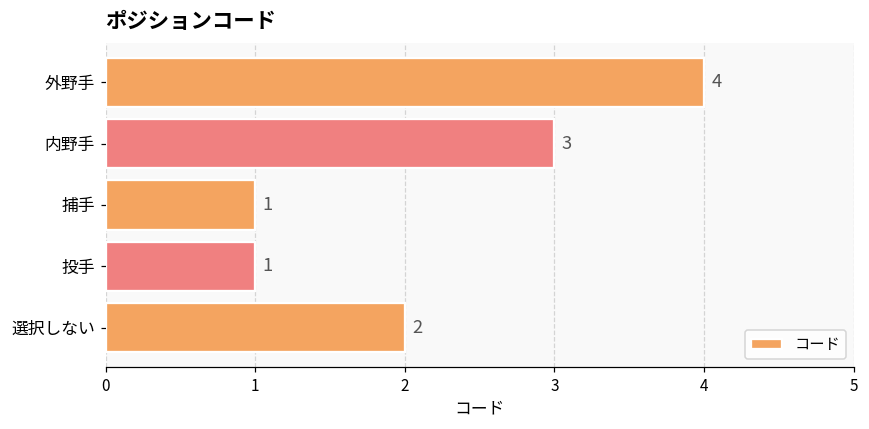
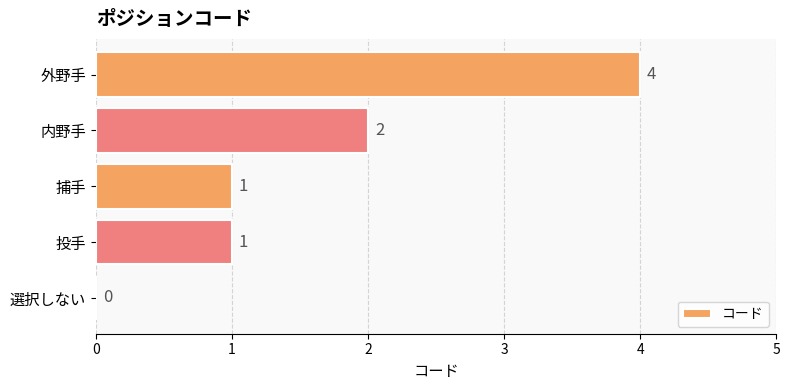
  {
    "外野手": 4,
-   "内野手": 3,
+   "内野手": 2,
    "捕手": 1,
    "投手": 1,
-   "選択しない": 2
+   "選択しない": 0
  }
